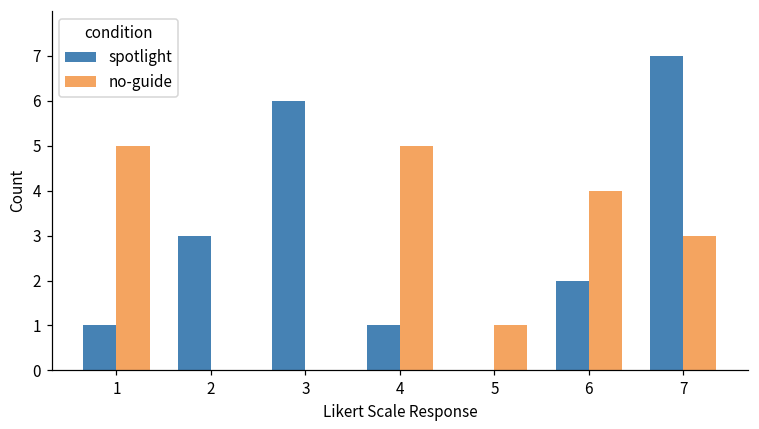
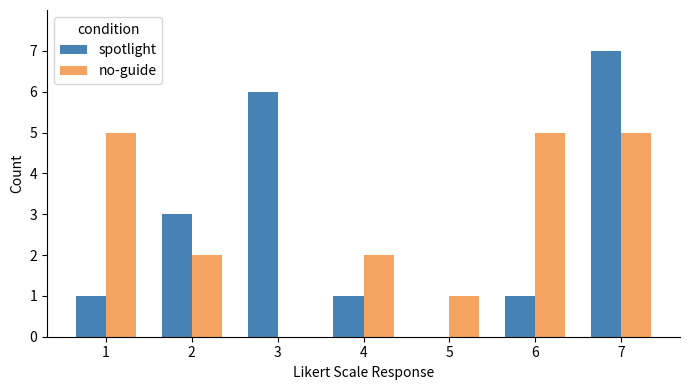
  {
    "spotlight": {
      "1": 1,
      "2": 3,
      "3": 6,
      "4": 1,
      "5": 0,
-     "6": 2,
+     "6": 1,
      "7": 7
    },
    "no-guide": {
      "1": 5,
-     "2": 0,
+     "2": 2,
      "3": 0,
-     "4": 5,
+     "4": 2,
      "5": 1,
-     "6": 4,
-     "7": 3
+     "6": 5,
+     "7": 5
    }
  }
